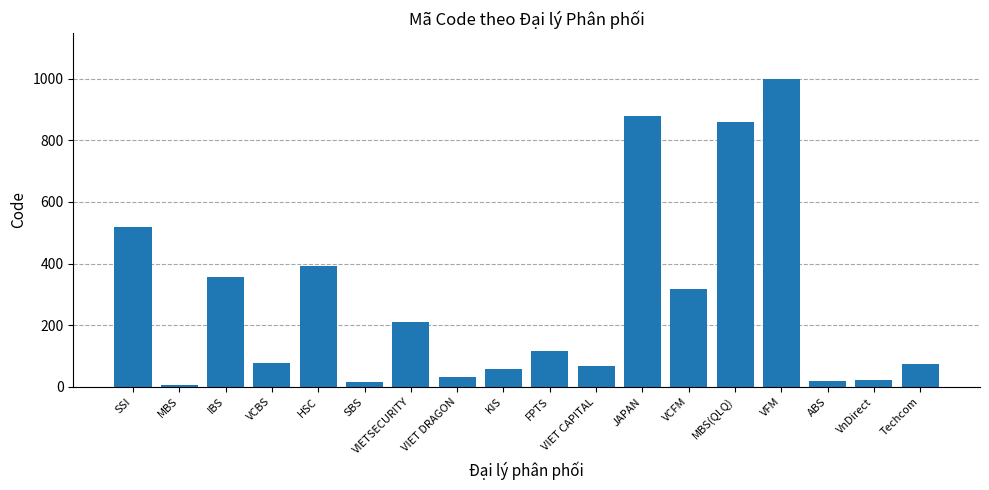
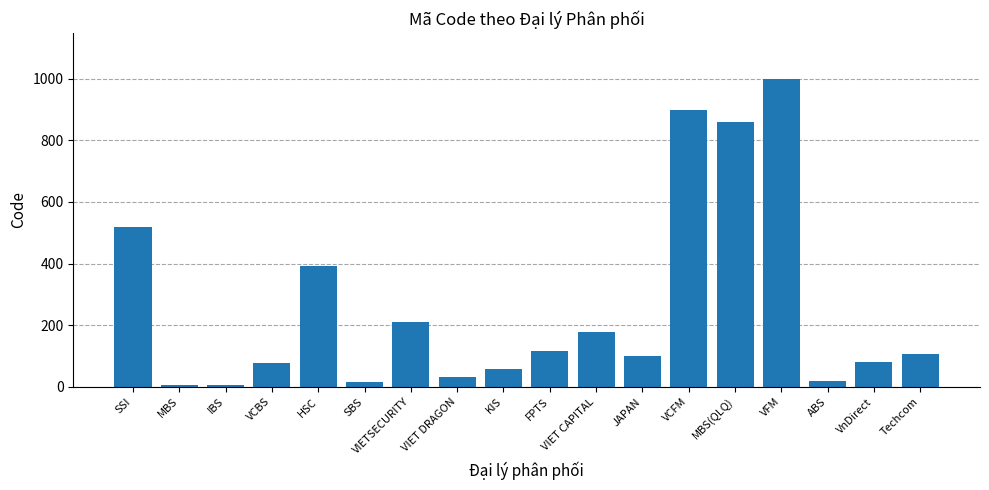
  {
    "SSI": 520,
-   "IBS": 360,
+   "IBS": 10,
    "VCBS": 80,
    "HSC": 390,
    "SBS": 20,
    "VIETSECURITY": 210,
    "VIET DRAGON": 30,
    "KIS": 60,
    "FPTS": 120,
-   "VIET CAPITAL": 70,
-   "JAPAN": 880,
-   "VCFM": 320,
+   "VIET CAPITAL": 180,
+   "JAPAN": 100,
+   "VCFM": 900,
    "MBS(QLQ)": 860,
    "VFM": 1000,
    "ABS": 20,
-   "VnDirect": 20,
-   "Techcom": 80
+   "VnDirect": 80,
+   "Techcom": 110
  }
